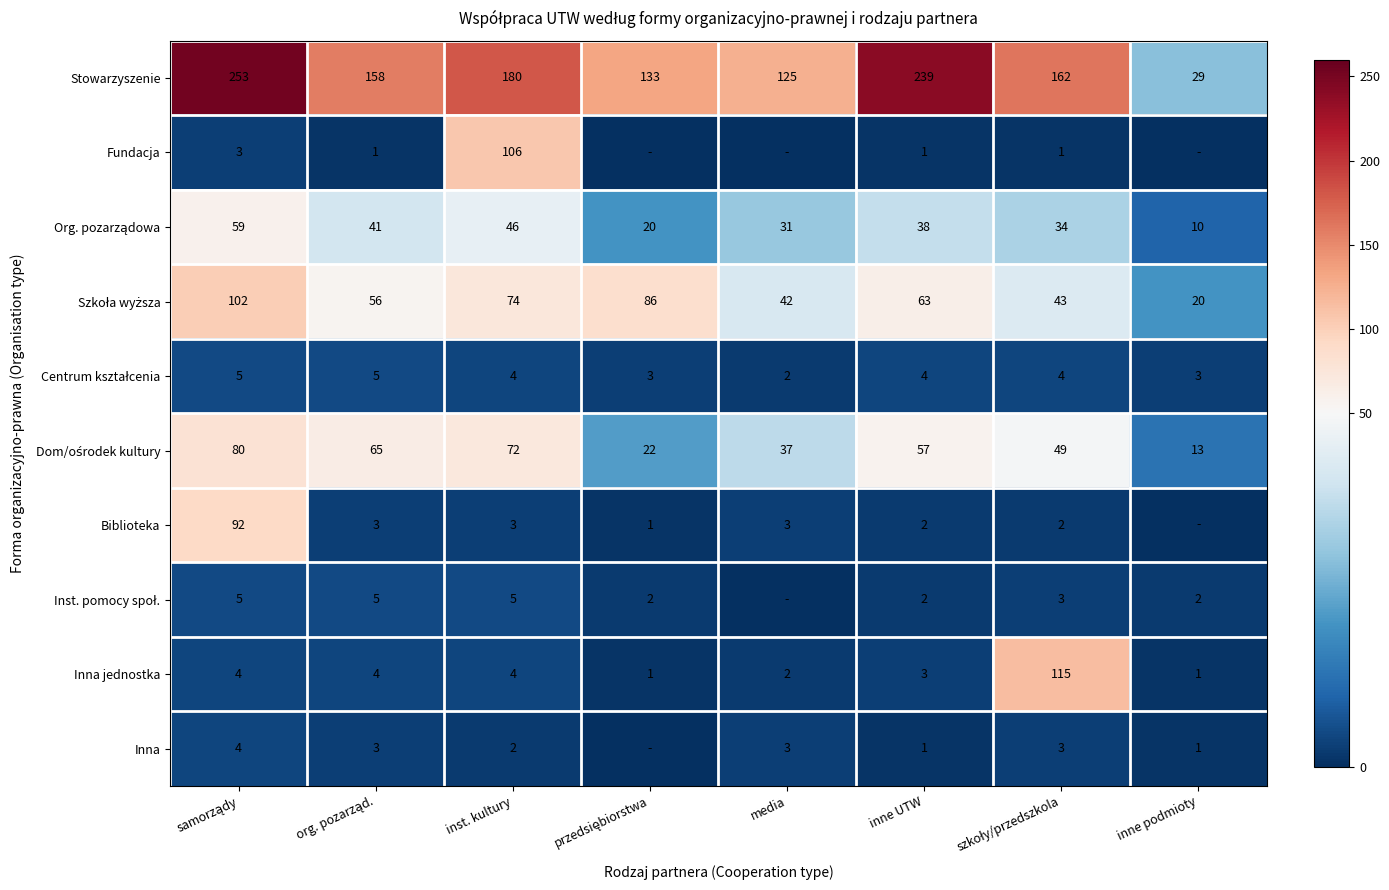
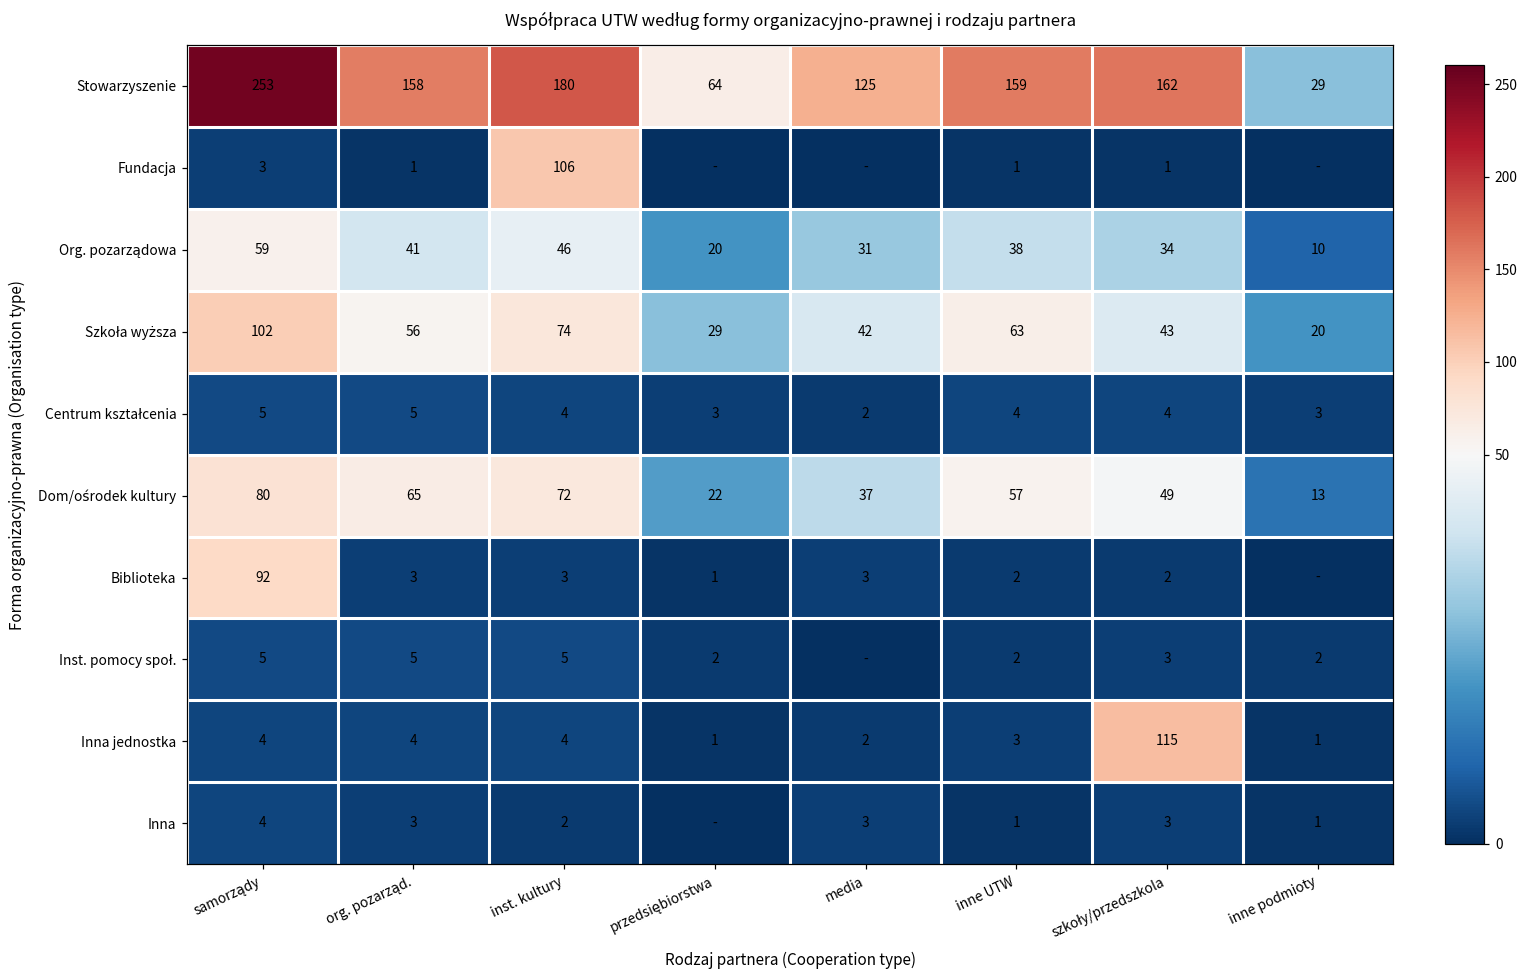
  {
    "Stowarzyszenie": {
      "samorządy": 253,
      "org. pozarząd.": 158,
      "inst. kultury": 180,
-     "przedsiębiorstwa": 133,
+     "przedsiębiorstwa": 64,
      "media": 125,
-     "inne UTW": 239,
+     "inne UTW": 159,
      "szkoły/przedszkola": 162,
      "inne podmioty": 29
    },
    "Fundacja": {
      "samorządy": 3,
      "org. pozarząd.": 1,
      "inst. kultury": 106,
      "inne UTW": 1,
      "szkoły/przedszkola": 1
    },
    "Org. pozarządowa": {
      "samorządy": 59,
      "org. pozarząd.": 41,
      "inst. kultury": 46,
      "przedsiębiorstwa": 20,
      "media": 31,
      "inne UTW": 38,
      "szkoły/przedszkola": 34,
      "inne podmioty": 10
    },
    "Szkoła wyższa": {
      "samorządy": 102,
      "org. pozarząd.": 56,
      "inst. kultury": 74,
-     "przedsiębiorstwa": 86,
+     "przedsiębiorstwa": 29,
      "media": 42,
      "inne UTW": 63,
      "szkoły/przedszkola": 43,
      "inne podmioty": 20
    },
    "Centrum kształcenia": {
      "samorządy": 5,
      "org. pozarząd.": 5,
      "inst. kultury": 4,
      "przedsiębiorstwa": 3,
      "media": 2,
      "inne UTW": 4,
      "szkoły/przedszkola": 4,
      "inne podmioty": 3
    },
    "Dom/ośrodek kultury": {
      "samorządy": 80,
      "org. pozarząd.": 65,
      "inst. kultury": 72,
      "przedsiębiorstwa": 22,
      "media": 37,
      "inne UTW": 57,
      "szkoły/przedszkola": 49,
      "inne podmioty": 13
    },
    "Biblioteka": {
      "samorządy": 92,
      "org. pozarząd.": 3,
      "inst. kultury": 3,
      "przedsiębiorstwa": 1,
      "media": 3,
      "inne UTW": 2,
      "szkoły/przedszkola": 2
    },
    "Inst. pomocy społ.": {
      "samorządy": 5,
      "org. pozarząd.": 5,
      "inst. kultury": 5,
      "przedsiębiorstwa": 2,
      "inne UTW": 2,
      "szkoły/przedszkola": 3,
      "inne podmioty": 2
    },
    "Inna jednostka": {
      "samorządy": 4,
      "org. pozarząd.": 4,
      "inst. kultury": 4,
      "przedsiębiorstwa": 1,
      "media": 2,
      "inne UTW": 3,
      "szkoły/przedszkola": 115,
      "inne podmioty": 1
    },
    "Inna": {
      "samorządy": 4,
      "org. pozarząd.": 3,
      "inst. kultury": 2,
      "media": 3,
      "inne UTW": 1,
      "szkoły/przedszkola": 3,
      "inne podmioty": 1
    }
  }
